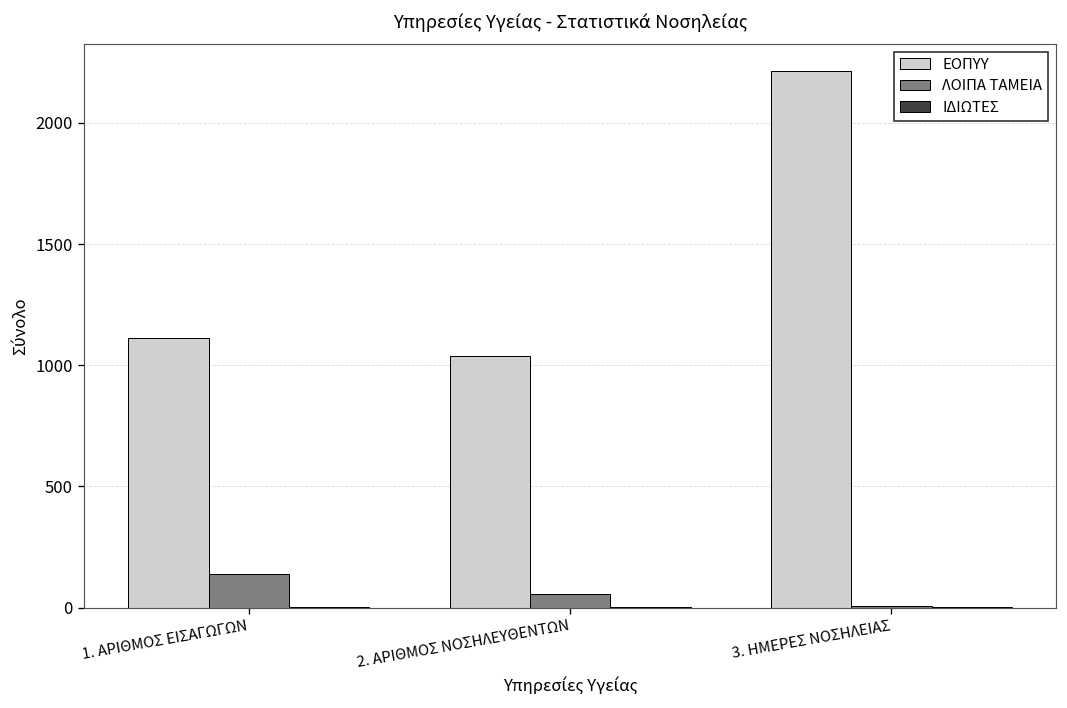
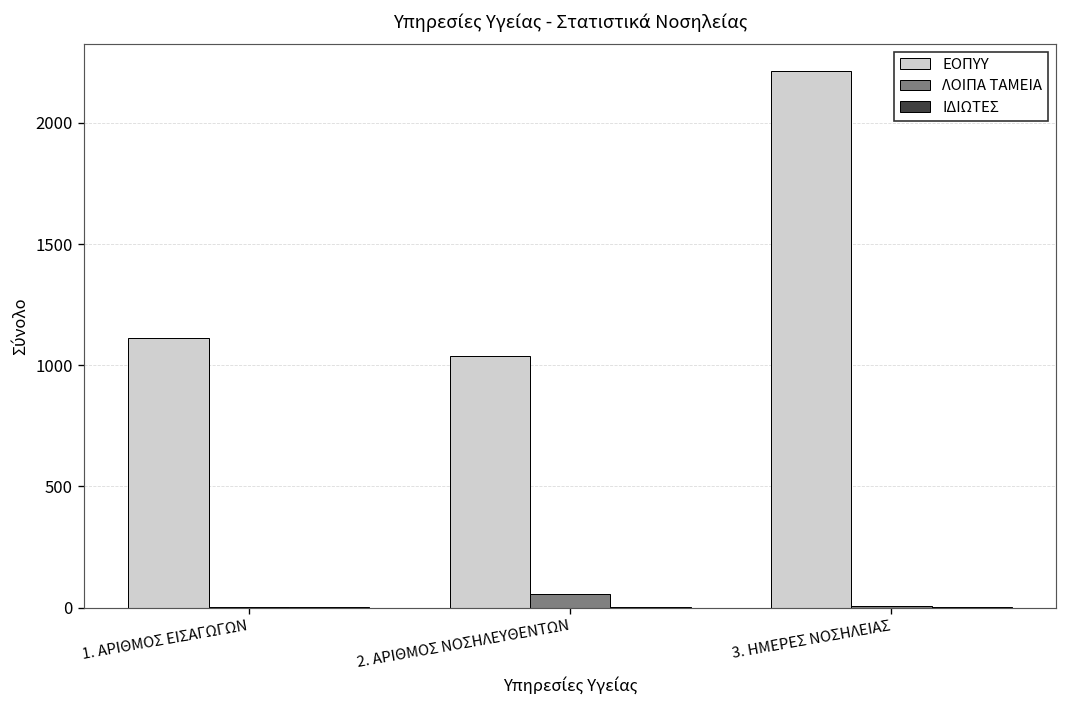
  {
    "ΕΟΠΥΥ": {
      "1. ΑΡΙΘΜΟΣ ΕΙΣΑΓΩΓΩΝ": 1110,
      "2. ΑΡΙΘΜΟΣ ΝΟΣΗΛΕΥΘΕΝΤΩΝ": 1040,
      "3. ΗΜΕΡΕΣ ΝΟΣΗΛΕΙΑΣ": 2210
    },
    "ΛΟΙΠΑ ΤΑΜΕΙΑ": {
-     "1. ΑΡΙΘΜΟΣ ΕΙΣΑΓΩΓΩΝ": 140,
+     "1. ΑΡΙΘΜΟΣ ΕΙΣΑΓΩΓΩΝ": 0,
      "2. ΑΡΙΘΜΟΣ ΝΟΣΗΛΕΥΘΕΝΤΩΝ": 50
    }
  }
